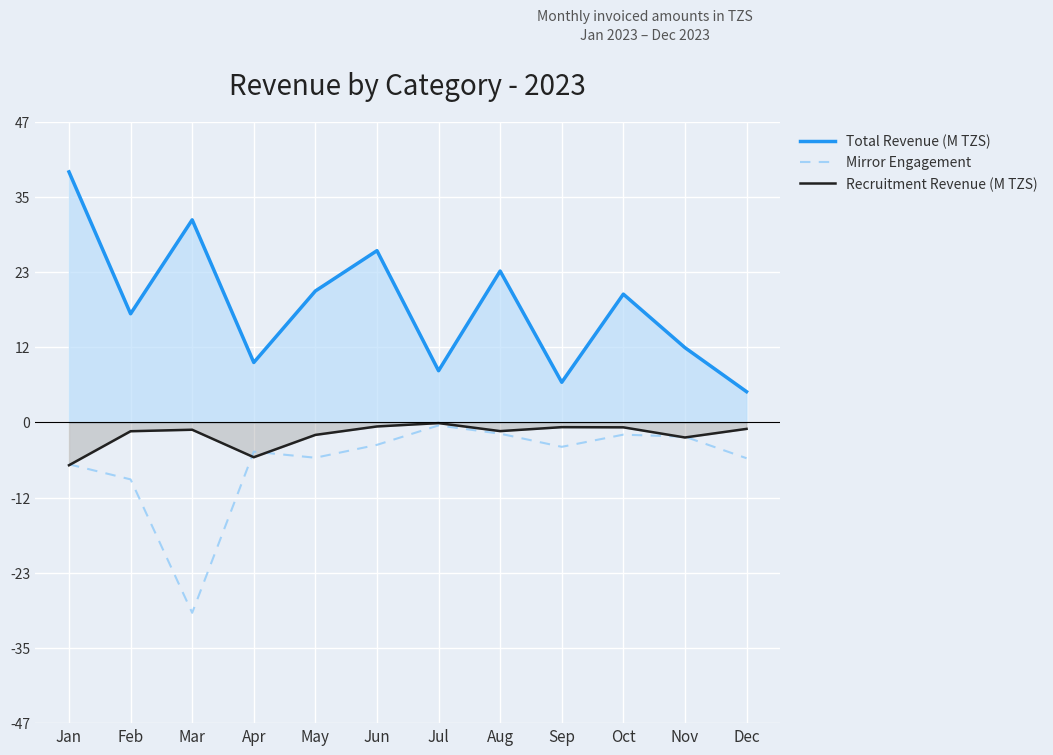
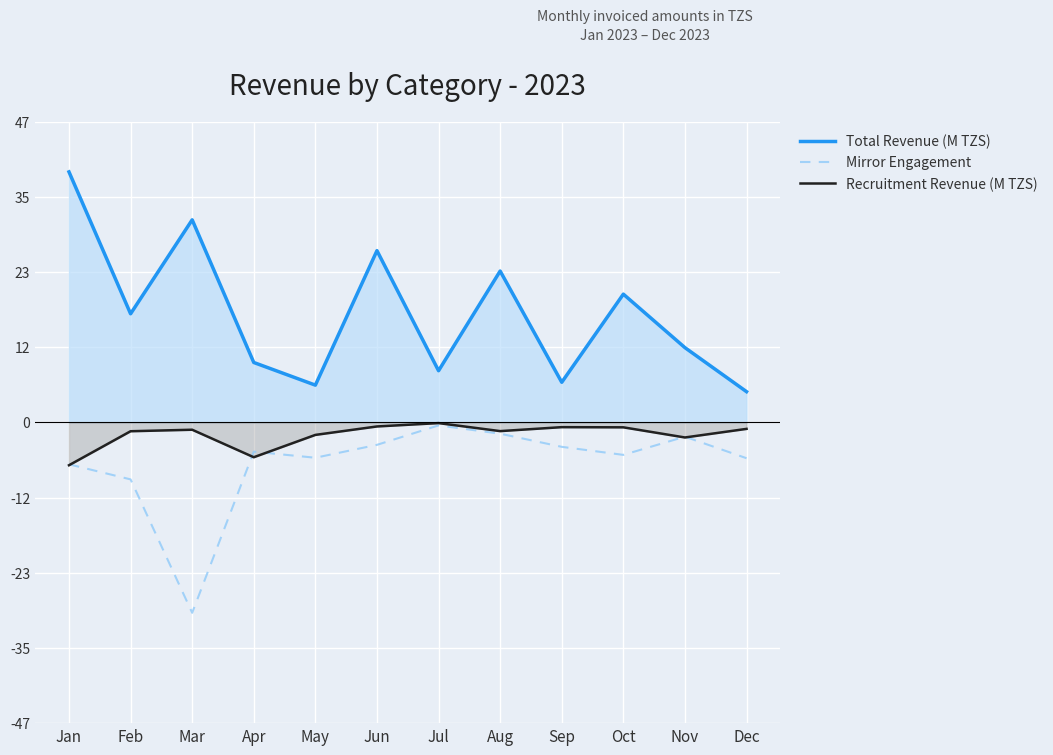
  {
    "Total Revenue (M TZS)": {
      "Jan": 39,
      "Feb": 17,
      "Mar": 32,
      "Apr": 9,
-     "May": 20,
+     "May": 6,
      "Jun": 27,
      "Jul": 8,
      "Aug": 24,
      "Sep": 6,
      "Oct": 20,
      "Nov": 12,
      "Dec": 5
    },
    "Mirror Engagement": {
      "Feb": -9,
      "Mar": -30,
      "Apr": -5,
      "May": -6,
      "Jun": -3,
      "Aug": -2,
      "Sep": -4,
-     "Oct": -2,
+     "Oct": -5,
      "Dec": -6
    },
    "Recruitment Revenue (M TZS)": {
      "Feb": -1,
      "Mar": -1,
      "Apr": -5,
      "May": -2,
      "Jun": -1,
      "Aug": -1,
      "Sep": -1,
      "Oct": -1,
      "Dec": -1
    }
  }
